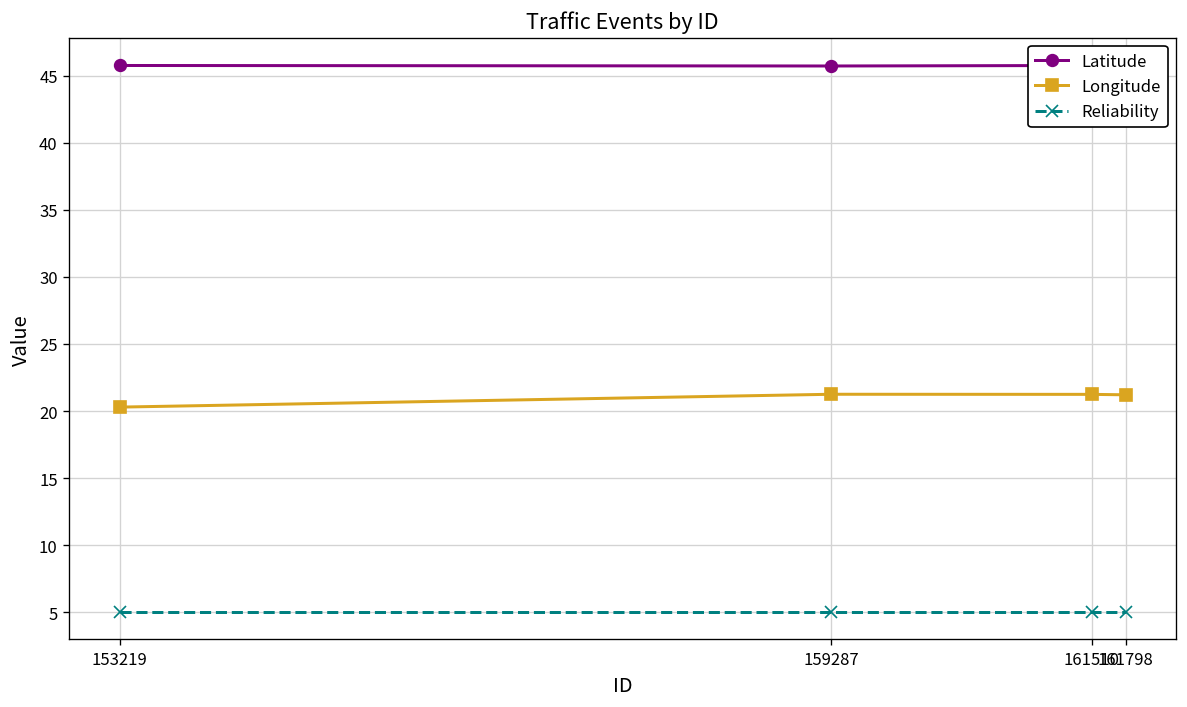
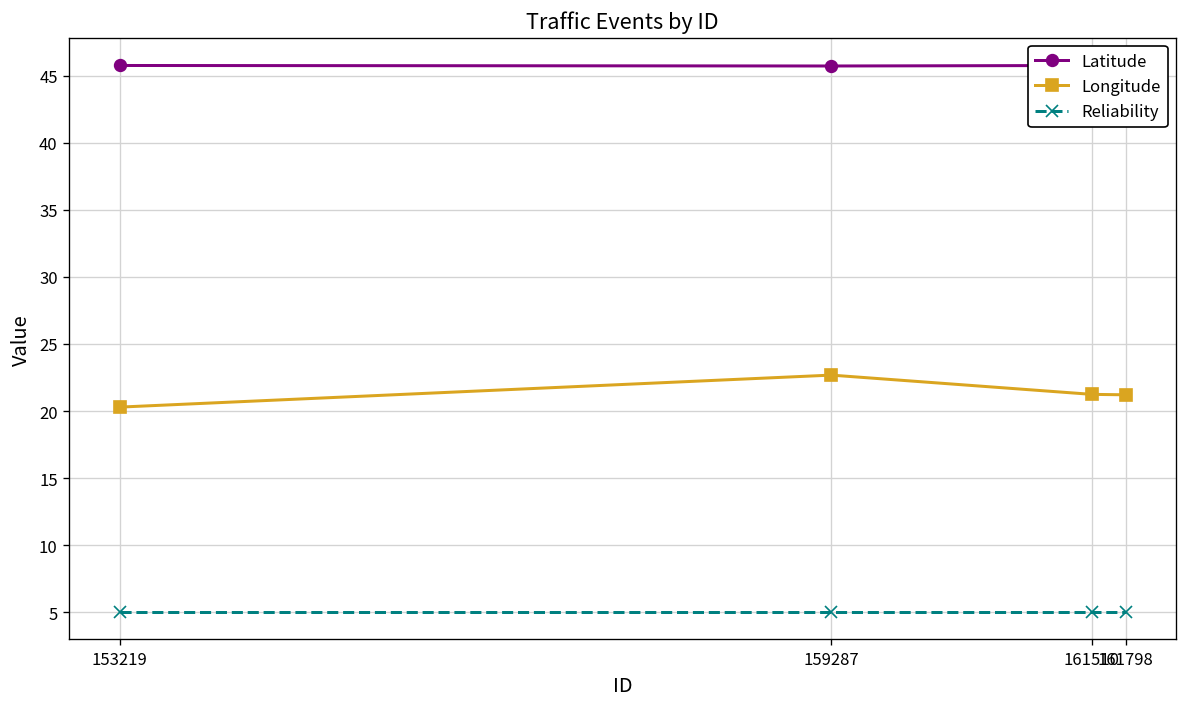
  {
    "Latitude": {
      "153219": 45.8,
      "159287": 45.7
    },
    "Longitude": {
      "153219": 20.3,
-     "159287": 21.3
+     "159287": 22.7
    },
    "Reliability": {
      "153219": 5.0,
      "159287": 5.0
    }
  }
